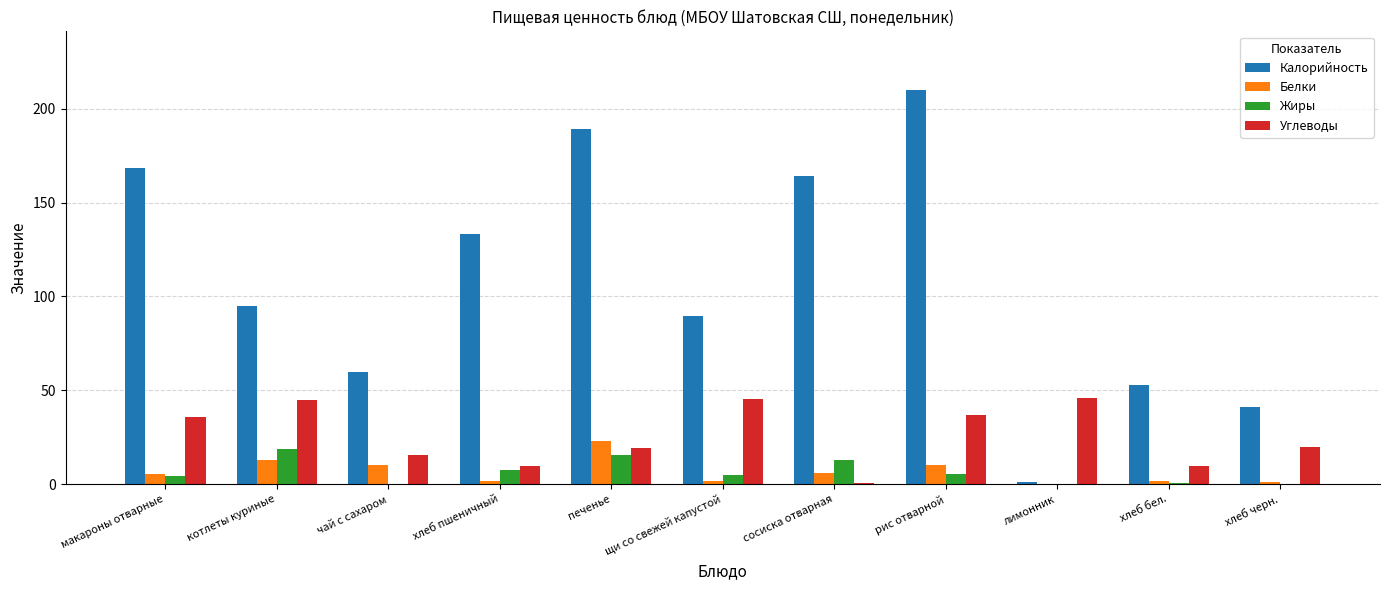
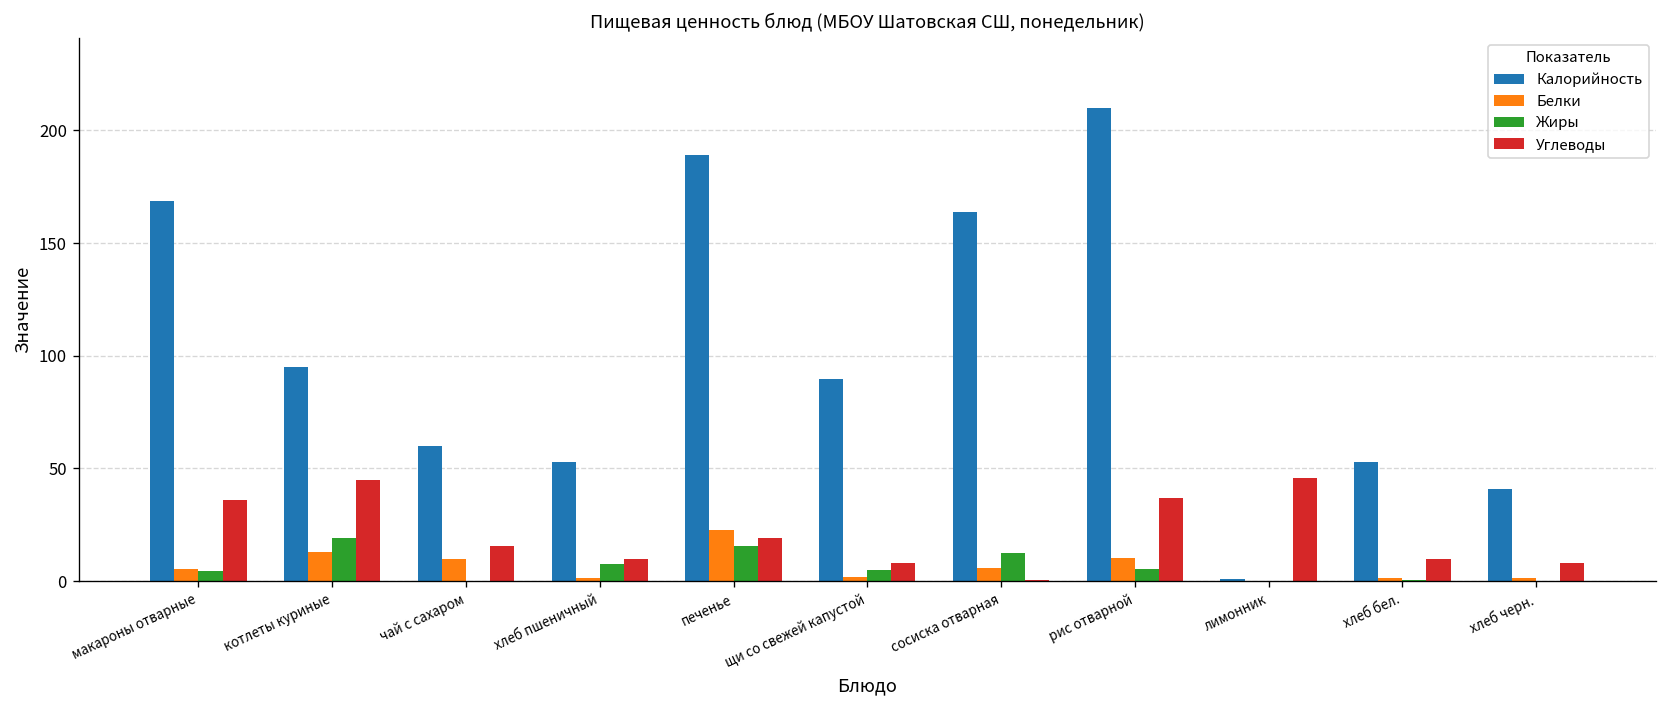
  {
    "Калорийность": {
      "макароны отварные": 168,
      "котлеты куриные": 95,
      "чай с сахаром": 60,
-     "хлеб пшеничный": 133,
+     "хлеб пшеничный": 53,
      "печенье": 189,
      "щи со свежей капустой": 90,
      "сосиска отварная": 164,
      "рис отварной": 210,
      "хлеб бел.": 53,
      "хлеб черн.": 41
    },
    "Белки": {
      "макароны отварные": 6,
      "котлеты куриные": 13,
      "чай с сахаром": 10,
      "хлеб пшеничный": 2,
      "печенье": 23,
      "щи со свежей капустой": 2,
      "сосиска отварная": 6,
      "рис отварной": 10,
      "лимонник": 0,
      "хлеб бел.": 2
    },
    "Жиры": {
      "макароны отварные": 5,
      "котлеты куриные": 19,
      "хлеб пшеничный": 7,
      "печенье": 16,
      "щи со свежей капустой": 5,
      "сосиска отварная": 13,
      "рис отварной": 5,
      "лимонник": 0
    },
    "Углеводы": {
      "макароны отварные": 36,
      "котлеты куриные": 45,
      "чай с сахаром": 16,
      "хлеб пшеничный": 10,
      "печенье": 19,
-     "щи со свежей капустой": 46,
+     "щи со свежей капустой": 8,
      "рис отварной": 37,
      "лимонник": 46,
      "хлеб бел.": 10,
-     "хлеб черн.": 20
+     "хлеб черн.": 8
    }
  }
